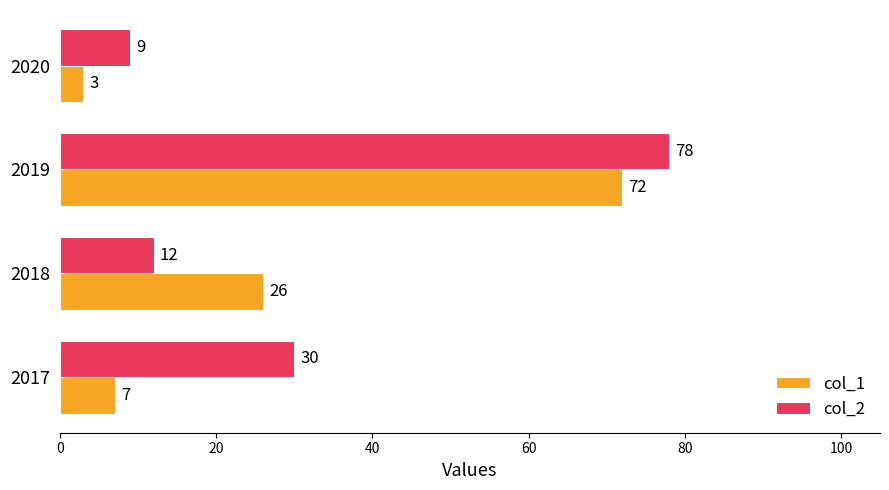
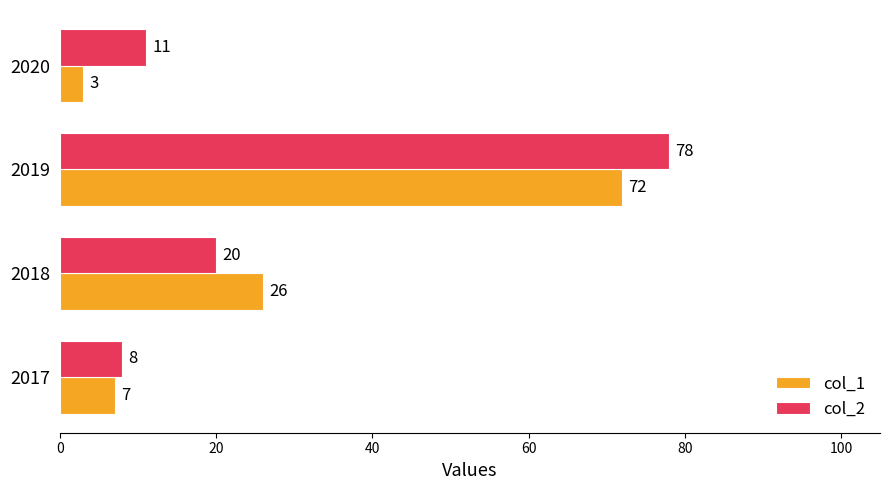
  {
    "col_1": {
      "2020": 3,
      "2019": 72,
      "2018": 26,
      "2017": 7
    },
    "col_2": {
-     "2020": 9,
+     "2020": 11,
      "2019": 78,
-     "2018": 12,
-     "2017": 30
+     "2018": 20,
+     "2017": 8
    }
  }
